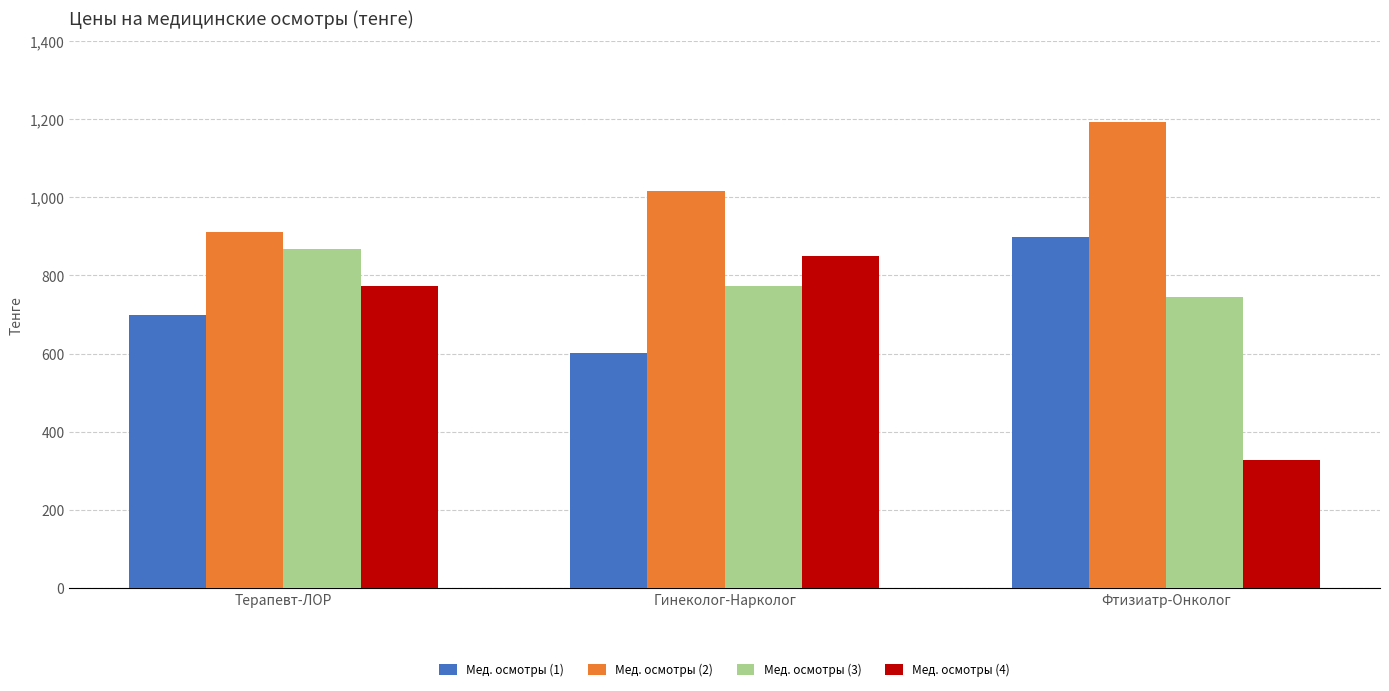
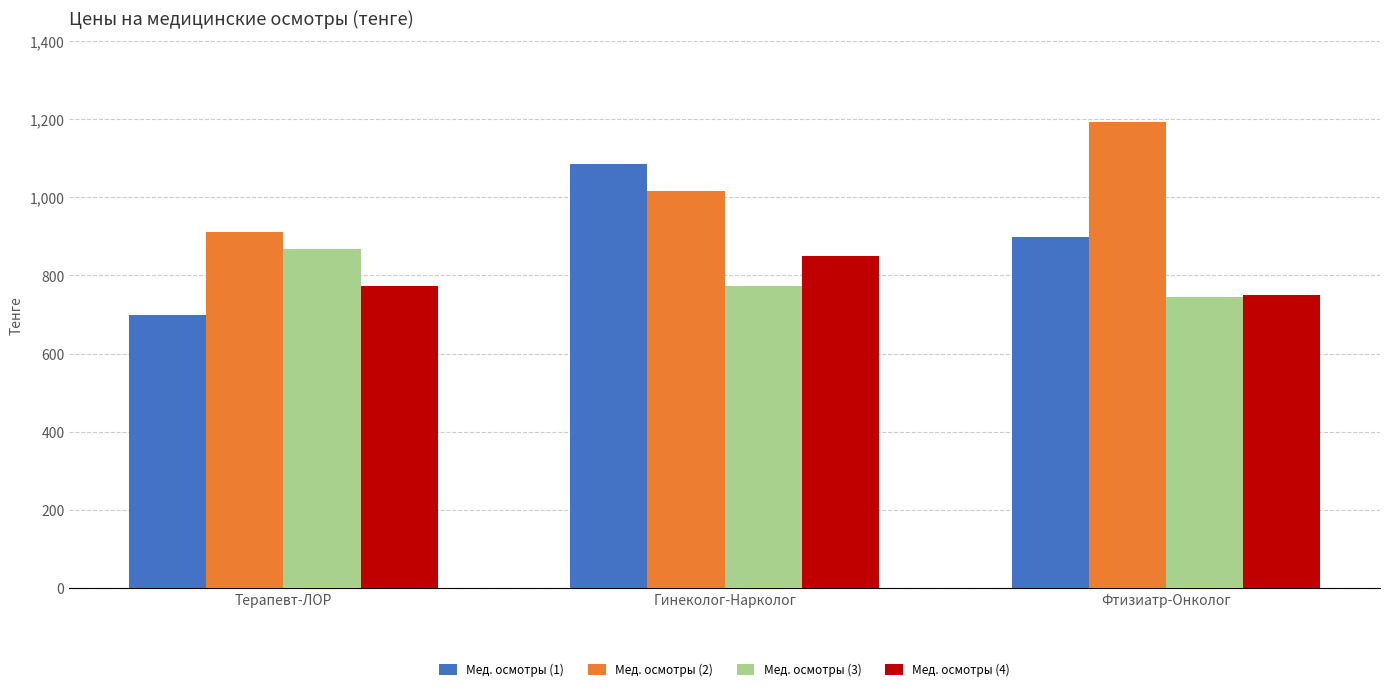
  {
    "Мед. осмотры (1)": {
      "Терапевт-ЛОР": "700",
-     "Гинеколог-Нарколог": "600",
+     "Гинеколог-Нарколог": "1,080",
      "Фтизиатр-Онколог": "900"
    },
    "Мед. осмотры (2)": {
      "Терапевт-ЛОР": "910",
      "Гинеколог-Нарколог": "1,020",
      "Фтизиатр-Онколог": "1,190"
    },
    "Мед. осмотры (3)": {
      "Терапевт-ЛОР": "870",
      "Гинеколог-Нарколог": "770",
      "Фтизиатр-Онколог": "750"
    },
    "Мед. осмотры (4)": {
      "Терапевт-ЛОР": "770",
      "Гинеколог-Нарколог": "850",
-     "Фтизиатр-Онколог": "330"
+     "Фтизиатр-Онколог": "750"
    }
  }
